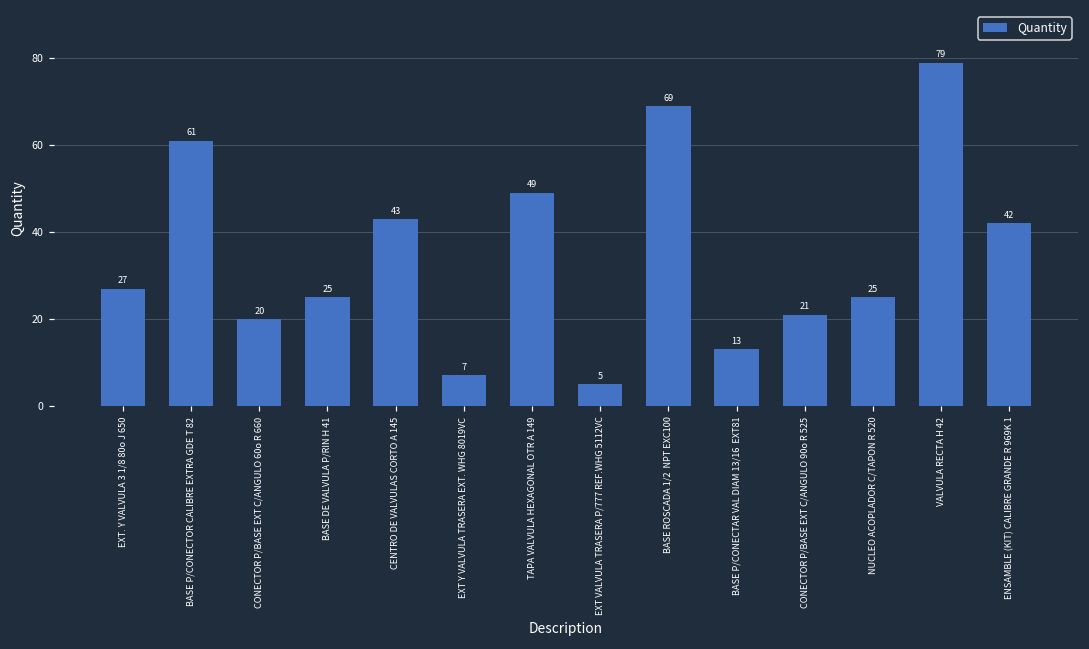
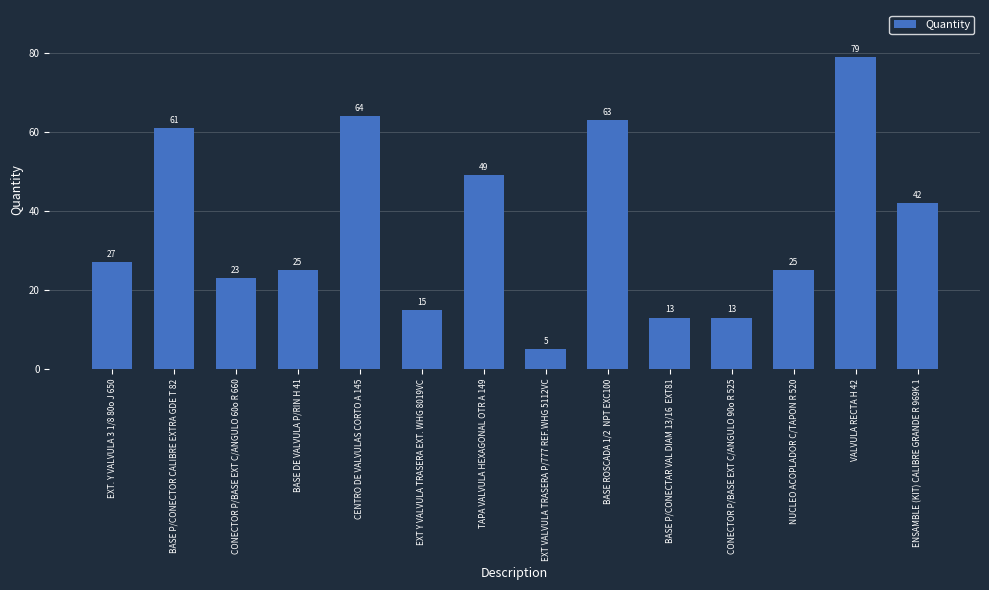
  {
    "EXT. Y VALVULA 3 1/8 80o J 650": 27,
    "BASE P/CONECTOR CALIBRE EXTRA GDE T 82": 61,
-   "CONECTOR P/BASE EXT C/ANGULO 60o R 660": 20,
+   "CONECTOR P/BASE EXT C/ANGULO 60o R 660": 23,
    "BASE DE VALVULA P/RIN H 41": 25,
-   "CENTRO DE VALVULAS CORTO A 145": 43,
-   "EXT Y VALVULA TRASERA EXT. WHG 8019VC": 7,
+   "CENTRO DE VALVULAS CORTO A 145": 64,
+   "EXT Y VALVULA TRASERA EXT. WHG 8019VC": 15,
    "TAPA VALVULA HEXAGONAL OTR A 149": 49,
    "EXT VALVULA TRASERA P/777 REF.WHG 5112VC": 5,
-   "BASE ROSCADA 1/2 NPT EXC100": 69,
+   "BASE ROSCADA 1/2 NPT EXC100": 63,
    "BASE P/CONECTAR VAL DIAM 13/16 EXT81": 13,
-   "CONECTOR P/BASE EXT C/ANGULO 90o R 525": 21,
+   "CONECTOR P/BASE EXT C/ANGULO 90o R 525": 13,
    "NUCLEO ACOPLADOR C/TAPON R 520": 25,
    "VALVULA RECTA H 42": 79,
    "ENSAMBLE (KIT) CALIBRE GRANDE R 969K 1": 42
  }
